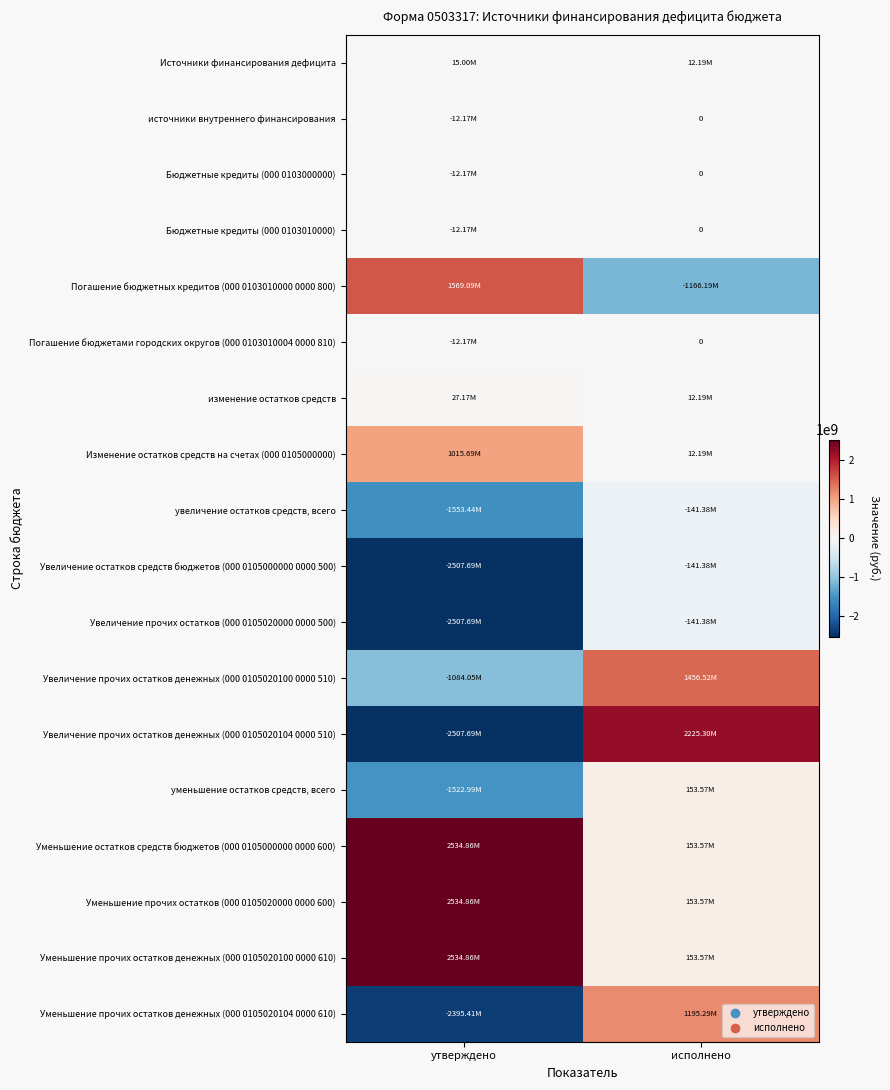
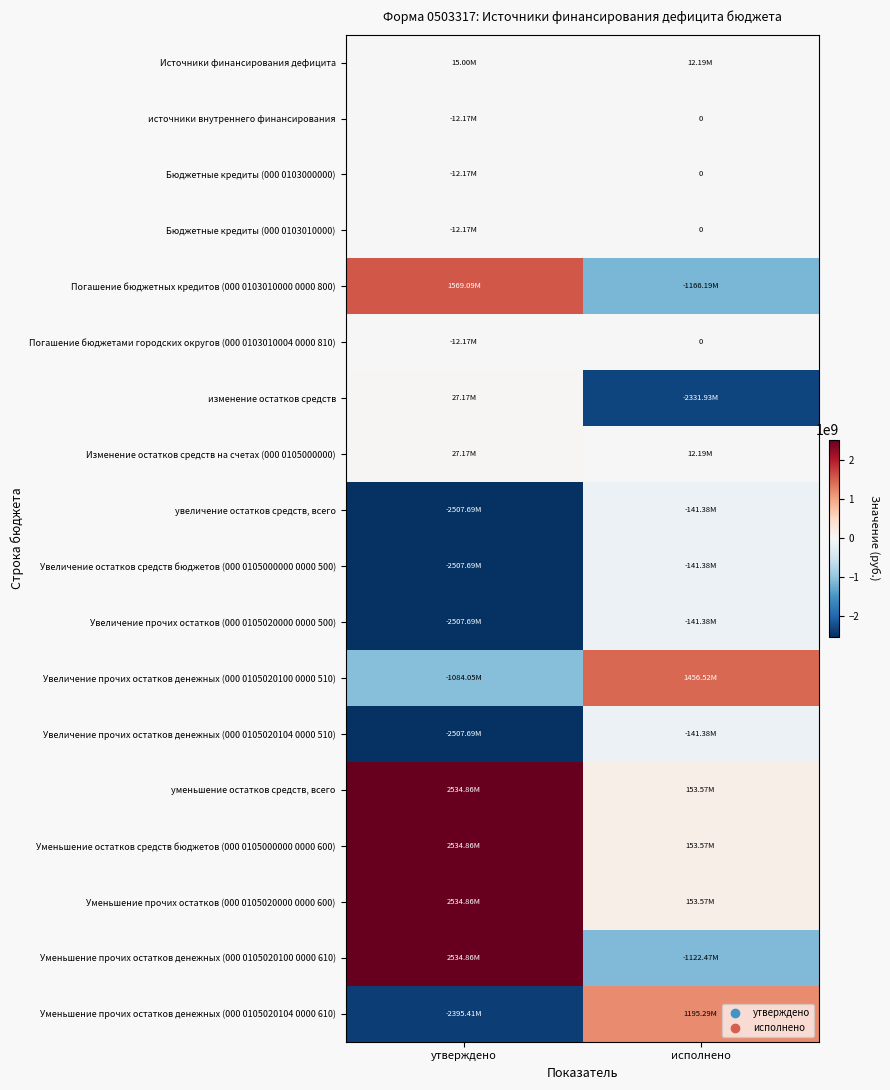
  {
    "Источники финансирования дефицита": {
      "утверждено": "15.00M",
      "исполнено": "12.19M"
    },
    "источники внутреннего финансирования": {
      "утверждено": "-12.17M",
      "исполнено": "0"
    },
    "Бюджетные кредиты (000 0103000000)": {
      "утверждено": "-12.17M",
      "исполнено": "0"
    },
    "Бюджетные кредиты (000 0103010000)": {
      "утверждено": "-12.17M",
      "исполнено": "0"
    },
    "Погашение бюджетных кредитов (000 0103010000 0000 800)": {
      "утверждено": "1569.09M",
      "исполнено": "-1166.19M"
    },
    "Погашение бюджетами городских округов (000 0103010004 0000 810)": {
      "утверждено": "-12.17M",
      "исполнено": "0"
    },
    "изменение остатков средств": {
      "утверждено": "27.17M",
-     "исполнено": "12.19M"
+     "исполнено": "-2331.93M"
    },
    "Изменение остатков средств на счетах (000 0105000000)": {
-     "утверждено": "1015.69M",
+     "утверждено": "27.17M",
      "исполнено": "12.19M"
    },
    "увеличение остатков средств, всего": {
-     "утверждено": "-1553.44M",
+     "утверждено": "-2507.69M",
      "исполнено": "-141.38M"
    },
    "Увеличение остатков средств бюджетов (000 0105000000 0000 500)": {
      "утверждено": "-2507.69M",
      "исполнено": "-141.38M"
    },
    "Увеличение прочих остатков (000 0105020000 0000 500)": {
      "утверждено": "-2507.69M",
      "исполнено": "-141.38M"
    },
    "Увеличение прочих остатков денежных (000 0105020100 0000 510)": {
      "утверждено": "-1084.05M",
      "исполнено": "1456.52M"
    },
    "Увеличение прочих остатков денежных (000 0105020104 0000 510)": {
      "утверждено": "-2507.69M",
-     "исполнено": "2225.30M"
+     "исполнено": "-141.38M"
    },
    "уменьшение остатков средств, всего": {
-     "утверждено": "-1522.99M",
+     "утверждено": "2534.86M",
      "исполнено": "153.57M"
    },
    "Уменьшение остатков средств бюджетов (000 0105000000 0000 600)": {
      "утверждено": "2534.86M",
      "исполнено": "153.57M"
    },
    "Уменьшение прочих остатков (000 0105020000 0000 600)": {
      "утверждено": "2534.86M",
      "исполнено": "153.57M"
    },
    "Уменьшение прочих остатков денежных (000 0105020100 0000 610)": {
      "утверждено": "2534.86M",
-     "исполнено": "153.57M"
+     "исполнено": "-1122.47M"
    },
    "Уменьшение прочих остатков денежных (000 0105020104 0000 610)": {
      "утверждено": "-2395.41M",
      "исполнено": "1195.29M"
    }
  }
